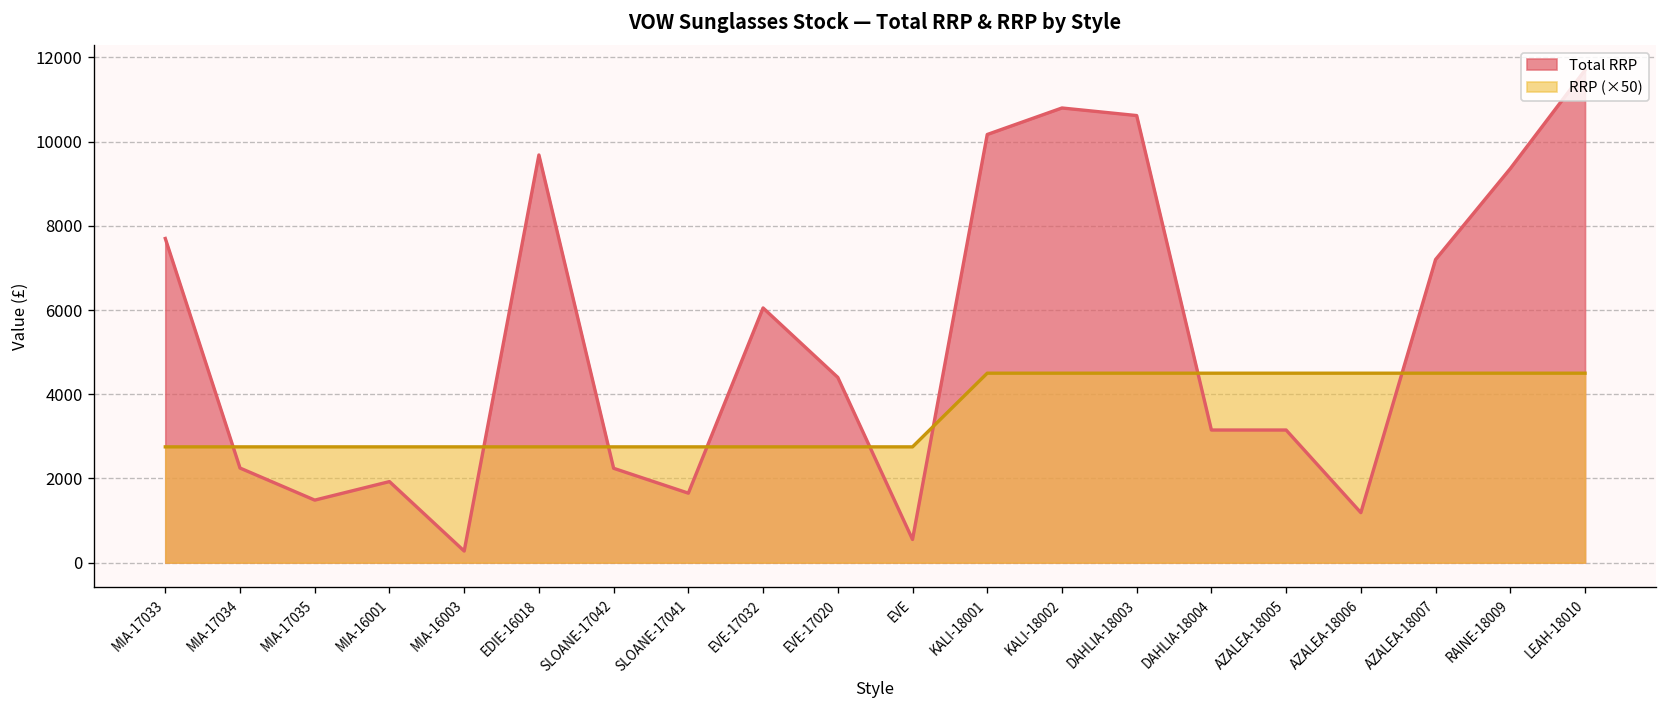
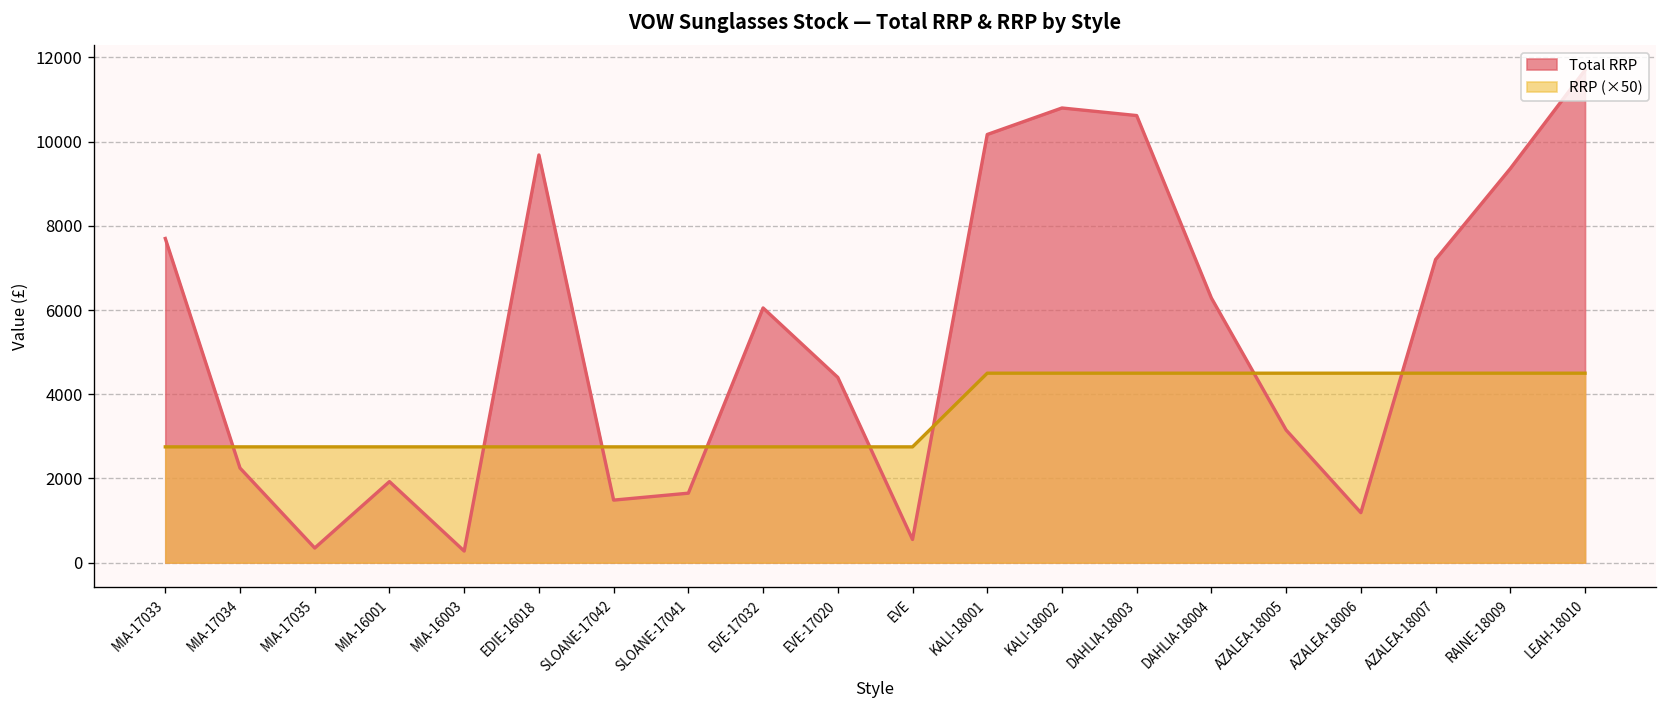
  {
    "Total RRP": {
      "MIA-17033": 7700,
      "MIA-17034": 2200,
-     "MIA-17035": 1500,
+     "MIA-17035": 300,
      "MIA-16001": 1900,
      "MIA-16003": 300,
      "EDIE-16018": 9700,
-     "SLOANE-17042": 2200,
+     "SLOANE-17042": 1500,
      "SLOANE-17041": 1700,
      "EVE-17032": 6100,
      "EVE-17020": 4400,
      "EVE": 600,
      "KALI-18001": 10200,
      "KALI-18002": 10800,
      "DAHLIA-18003": 10600,
-     "DAHLIA-18004": 3200,
+     "DAHLIA-18004": 6300,
      "AZALEA-18005": 3200,
      "AZALEA-18006": 1200,
      "AZALEA-18007": 7200,
      "RAINE-18009": 9400
    },
    "RRP (×50)": {
      "MIA-17033": 2800,
      "MIA-17034": 2800,
      "MIA-17035": 2800,
      "MIA-16001": 2800,
      "MIA-16003": 2800,
      "EDIE-16018": 2800,
      "SLOANE-17042": 2800,
      "SLOANE-17041": 2800,
      "EVE-17032": 2800,
      "EVE-17020": 2800,
      "EVE": 2800,
      "KALI-18001": 4500,
      "KALI-18002": 4500,
      "DAHLIA-18003": 4500,
      "DAHLIA-18004": 4500,
      "AZALEA-18005": 4500,
      "AZALEA-18006": 4500,
      "AZALEA-18007": 4500,
      "RAINE-18009": 4500,
      "LEAH-18010": 4500
    }
  }
